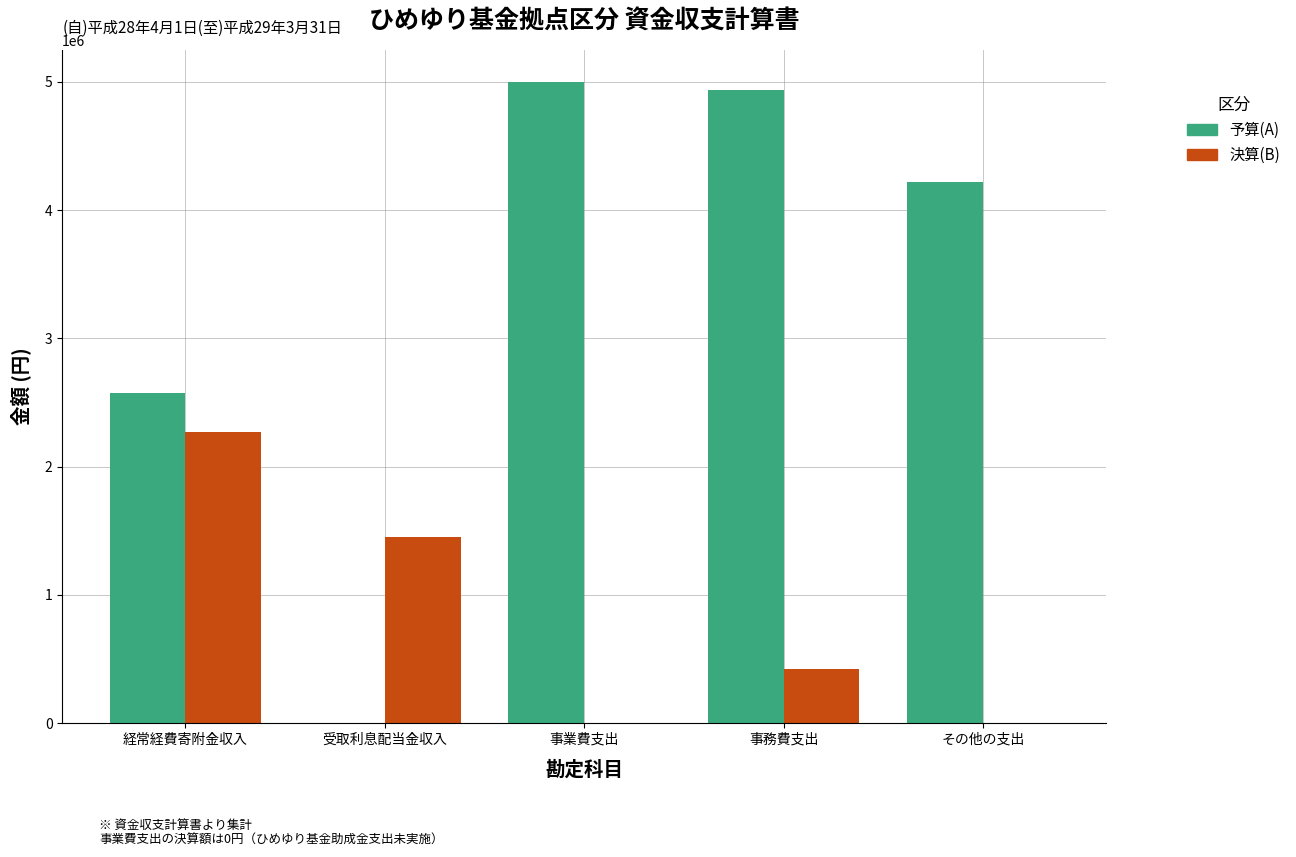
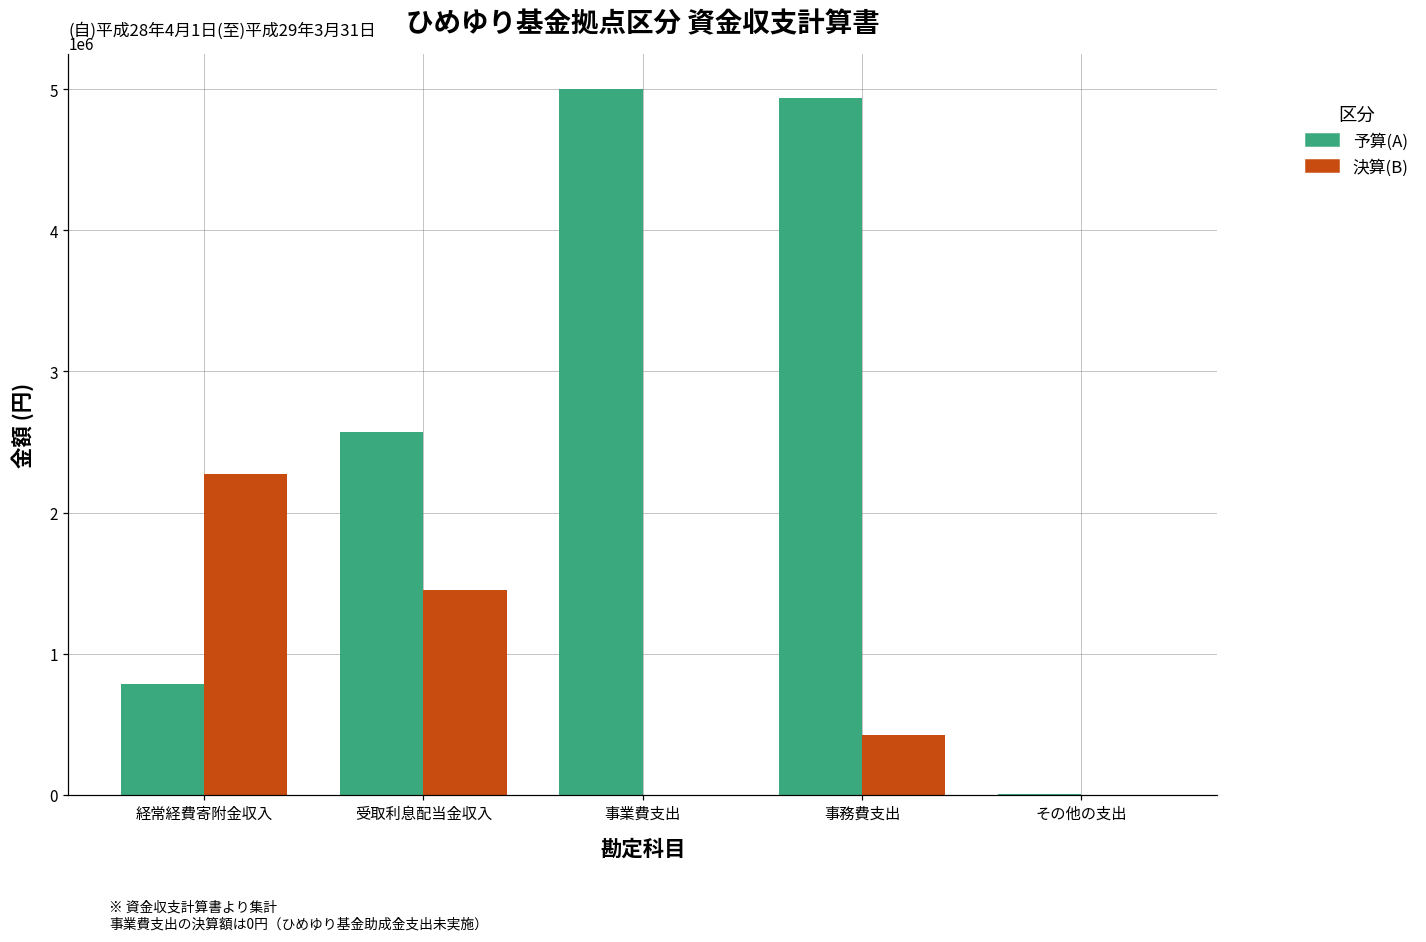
  {
    "予算(A)": {
-     "経常経費寄附金収入": 2570000,
-     "受取利息配当金収入": 0,
+     "経常経費寄附金収入": 790000,
+     "受取利息配当金収入": 2570000,
      "事業費支出": 5000000,
      "事務費支出": 4940000,
-     "その他の支出": 4220000
+     "その他の支出": 0
    },
    "決算(B)": {
      "経常経費寄附金収入": 2270000,
      "受取利息配当金収入": 1450000,
      "事業費支出": 0,
      "事務費支出": 420000
    }
  }
